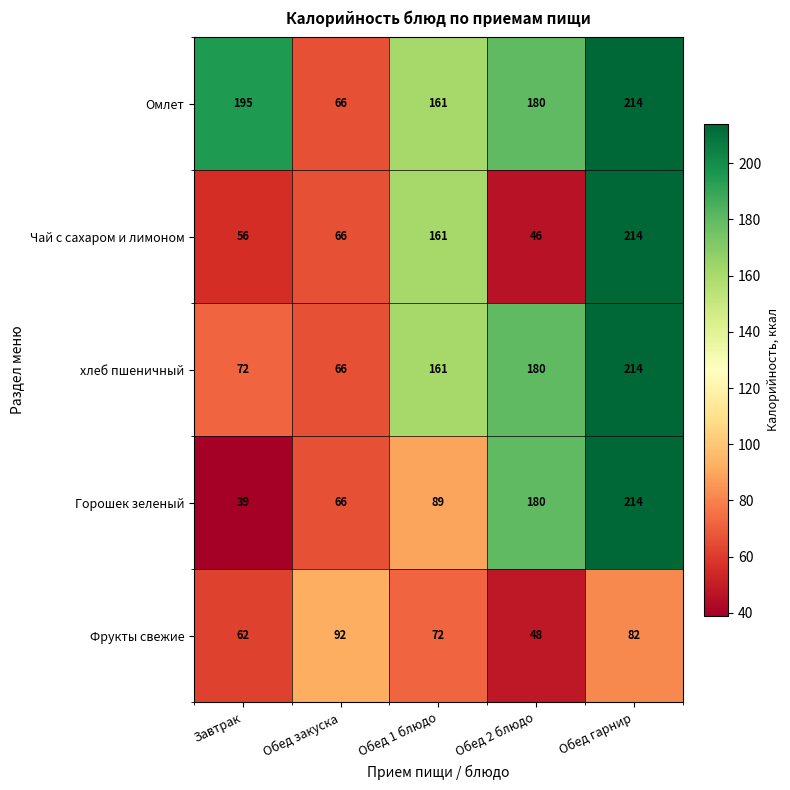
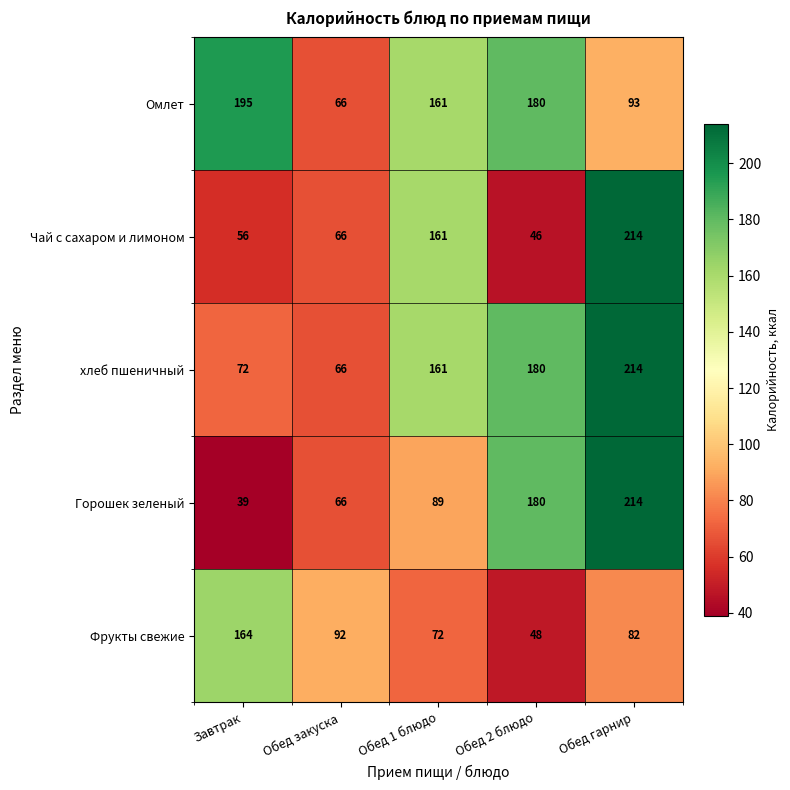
  {
    "Омлет": {
      "Завтрак": 195,
      "Обед закуска": 66,
      "Обед 1 блюдо": 161,
      "Обед 2 блюдо": 180,
-     "Обед гарнир": 214
+     "Обед гарнир": 93
    },
    "Чай с сахаром и лимоном": {
      "Завтрак": 56,
      "Обед закуска": 66,
      "Обед 1 блюдо": 161,
      "Обед 2 блюдо": 46,
      "Обед гарнир": 214
    },
    "хлеб пшеничный": {
      "Завтрак": 72,
      "Обед закуска": 66,
      "Обед 1 блюдо": 161,
      "Обед 2 блюдо": 180,
      "Обед гарнир": 214
    },
    "Горошек зеленый": {
      "Завтрак": 39,
      "Обед закуска": 66,
      "Обед 1 блюдо": 89,
      "Обед 2 блюдо": 180,
      "Обед гарнир": 214
    },
    "Фрукты свежие": {
-     "Завтрак": 62,
+     "Завтрак": 164,
      "Обед закуска": 92,
      "Обед 1 блюдо": 72,
      "Обед 2 блюдо": 48,
      "Обед гарнир": 82
    }
  }
